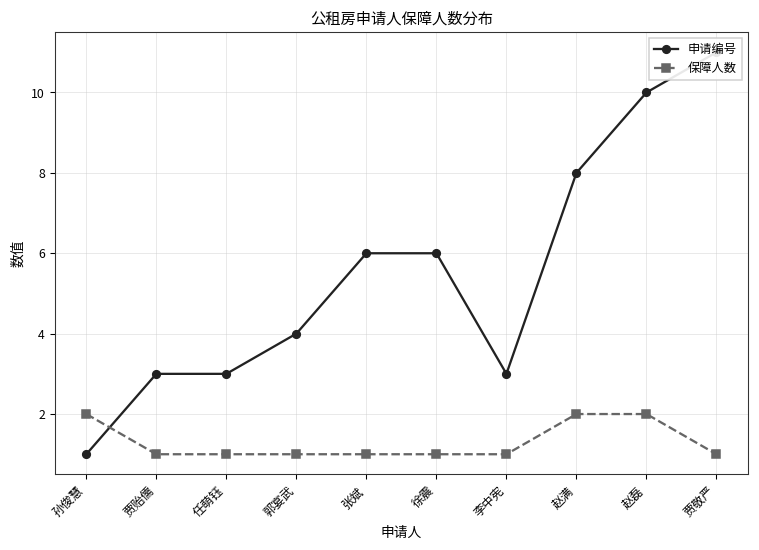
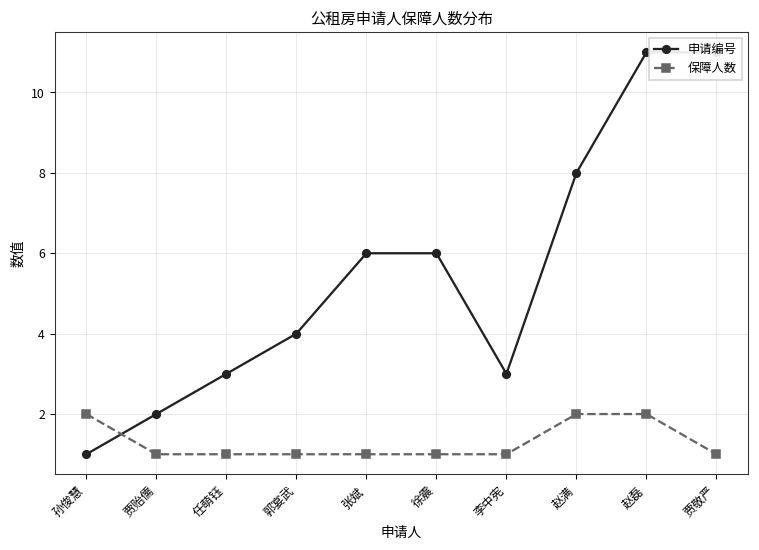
  {
    "申请编号": {
      "孙俊慧": 1,
-     "贾贻儒": 3,
+     "贾贻儒": 2,
      "任萌钰": 3,
      "郭宴武": 4,
      "张斌": 6,
      "徐震": 6,
      "李中宪": 3,
      "赵满": 8,
-     "赵磊": 10
+     "赵磊": 11
    },
    "保障人数": {
      "孙俊慧": 2,
      "贾贻儒": 1,
      "任萌钰": 1,
      "郭宴武": 1,
      "张斌": 1,
      "徐震": 1,
      "李中宪": 1,
      "赵满": 2,
      "赵磊": 2,
      "贾敬严": 1
    }
  }
